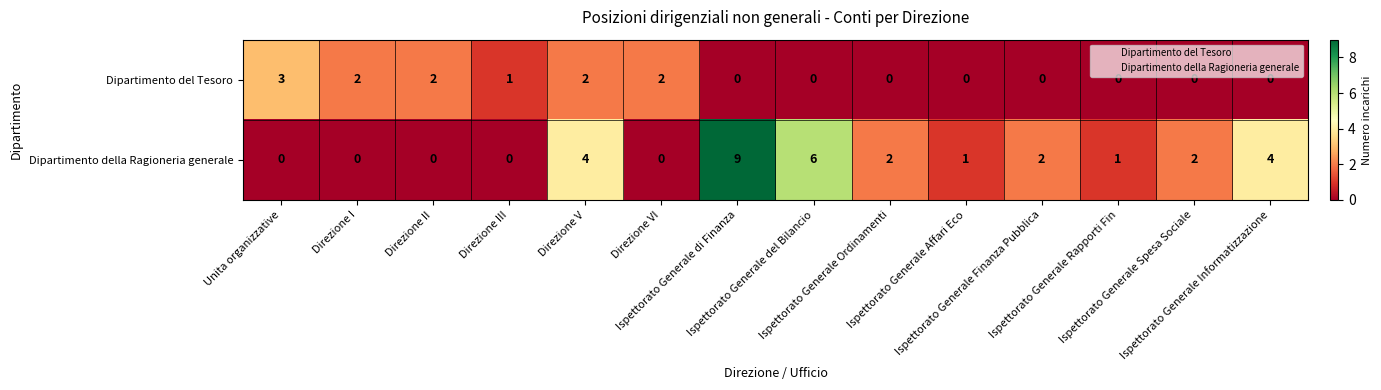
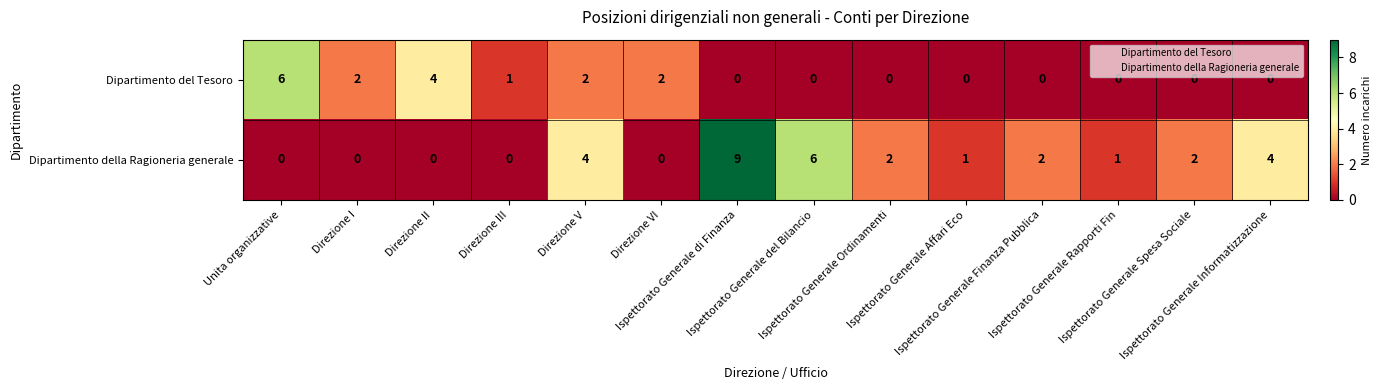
  {
    "Dipartimento del Tesoro": {
-     "Unita organizzative": 3,
+     "Unita organizzative": 6,
      "Direzione I": 2,
-     "Direzione II": 2,
+     "Direzione II": 4,
      "Direzione III": 1,
      "Direzione V": 2,
      "Direzione VI": 2,
      "Ispettorato Generale di Finanza": 0,
      "Ispettorato Generale del Bilancio": 0,
      "Ispettorato Generale Ordinamenti": 0,
      "Ispettorato Generale Affari Eco": 0,
      "Ispettorato Generale Finanza Pubblica": 0
    },
    "Dipartimento della Ragioneria generale": {
      "Unita organizzative": 0,
      "Direzione I": 0,
      "Direzione II": 0,
      "Direzione III": 0,
      "Direzione V": 4,
      "Direzione VI": 0,
      "Ispettorato Generale di Finanza": 9,
      "Ispettorato Generale del Bilancio": 6,
      "Ispettorato Generale Ordinamenti": 2,
      "Ispettorato Generale Affari Eco": 1,
      "Ispettorato Generale Finanza Pubblica": 2,
      "Ispettorato Generale Rapporti Fin": 1,
      "Ispettorato Generale Spesa Sociale": 2,
      "Ispettorato Generale Informatizzazione": 4
    }
  }
